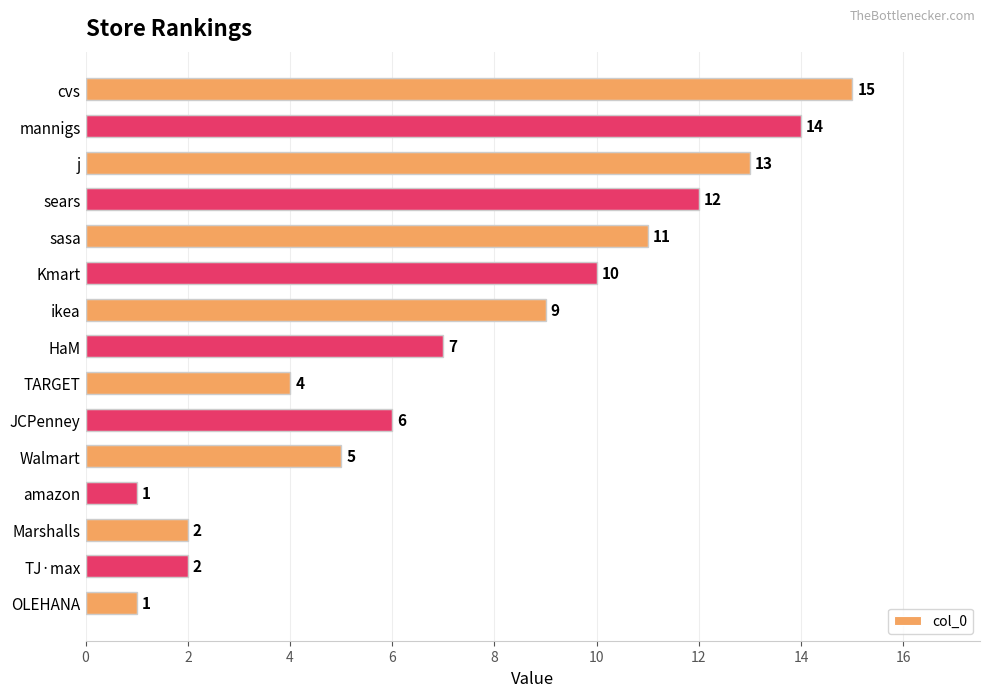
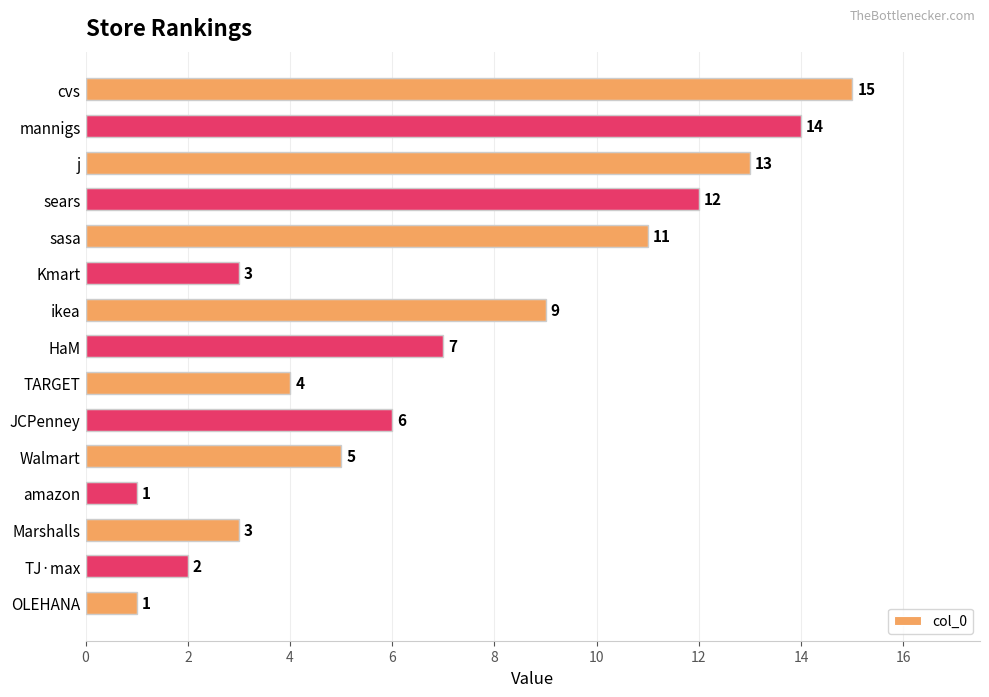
  {
    "cvs": 15,
    "mannigs": 14,
    "j": 13,
    "sears": 12,
    "sasa": 11,
-   "Kmart": 10,
+   "Kmart": 3,
    "ikea": 9,
    "HaM": 7,
    "TARGET": 4,
    "JCPenney": 6,
    "Walmart": 5,
    "amazon": 1,
-   "Marshalls": 2,
+   "Marshalls": 3,
    "TJ·max": 2,
    "OLEHANA": 1
  }
